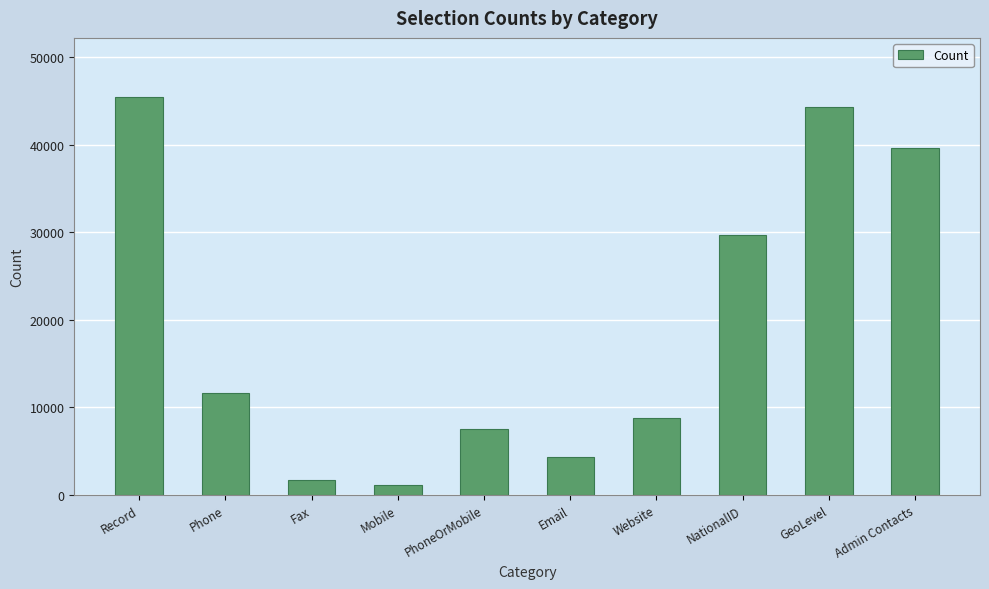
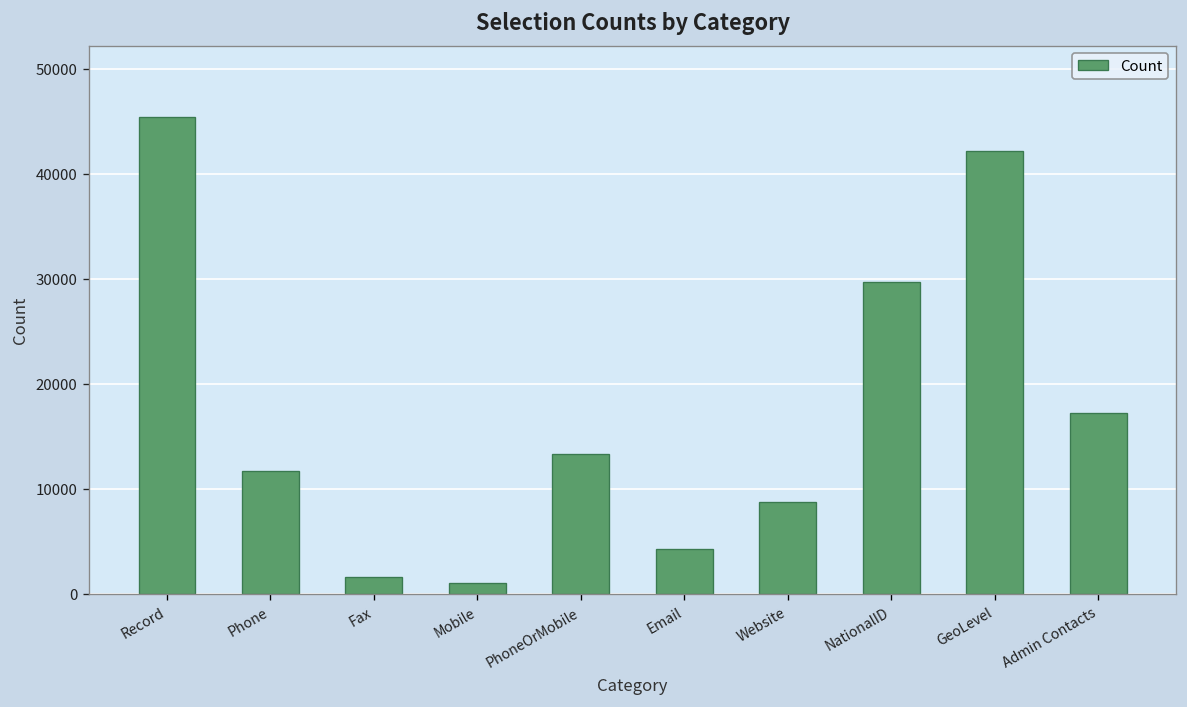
  {
    "Record": 45000,
    "Phone": 12000,
    "Fax": 2000,
    "Mobile": 1000,
-   "PhoneOrMobile": 7000,
+   "PhoneOrMobile": 13000,
    "Email": 4000,
    "Website": 9000,
    "NationalID": 30000,
-   "GeoLevel": 44000,
-   "Admin Contacts": 40000
+   "GeoLevel": 42000,
+   "Admin Contacts": 17000
  }
